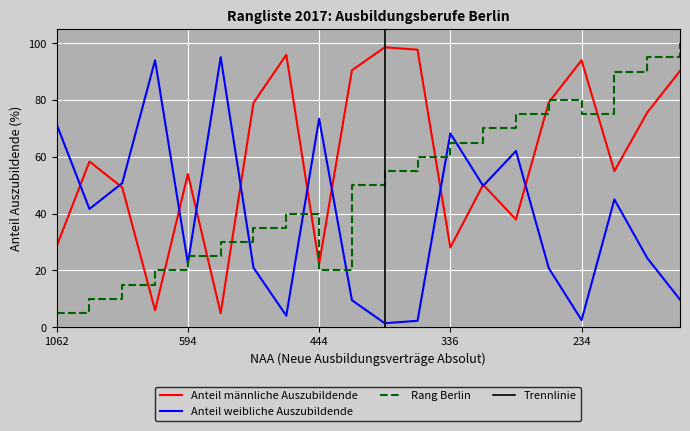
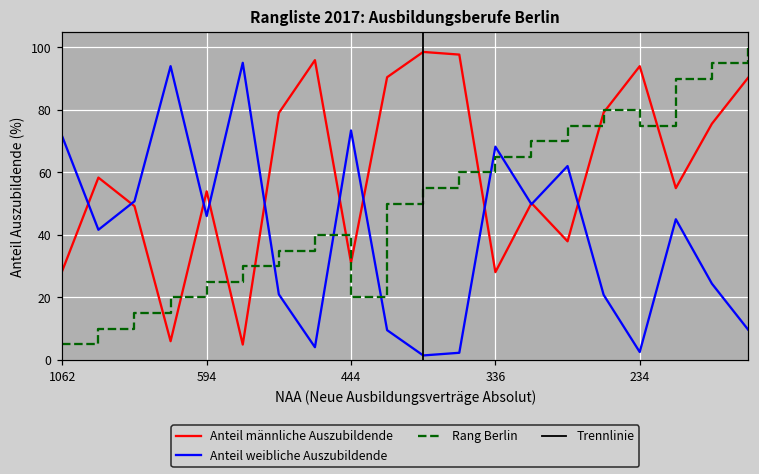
  {
    "Anteil männliche Auszubildende": {
      "1062": 29,
      "594": 54,
-     "444": 22,
+     "444": 31,
      "336": 28,
      "234": 94
    },
    "Anteil weibliche Auszubildende": {
      "1062": 71,
-     "594": 22,
+     "594": 46,
      "444": 73,
      "336": 68,
      "234": 3
    },
    "Rang Berlin": {
      "1062": 5,
      "594": 25,
      "444": 20,
      "336": 65,
      "234": 75
    }
  }
